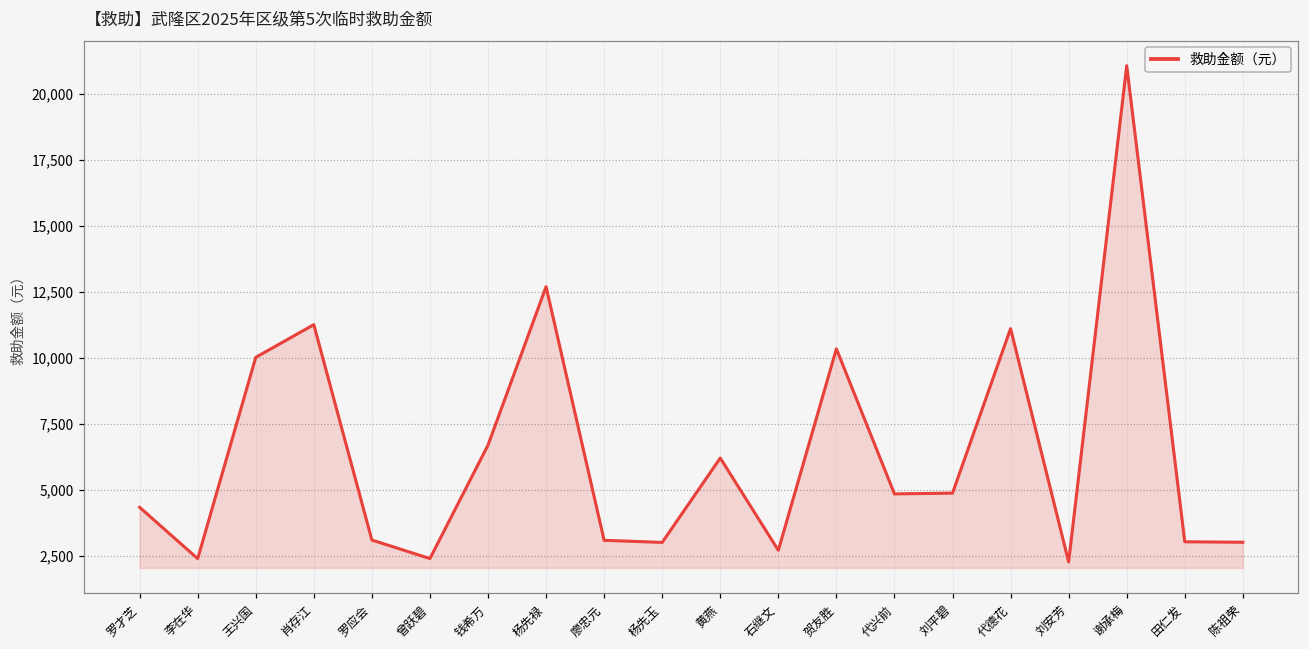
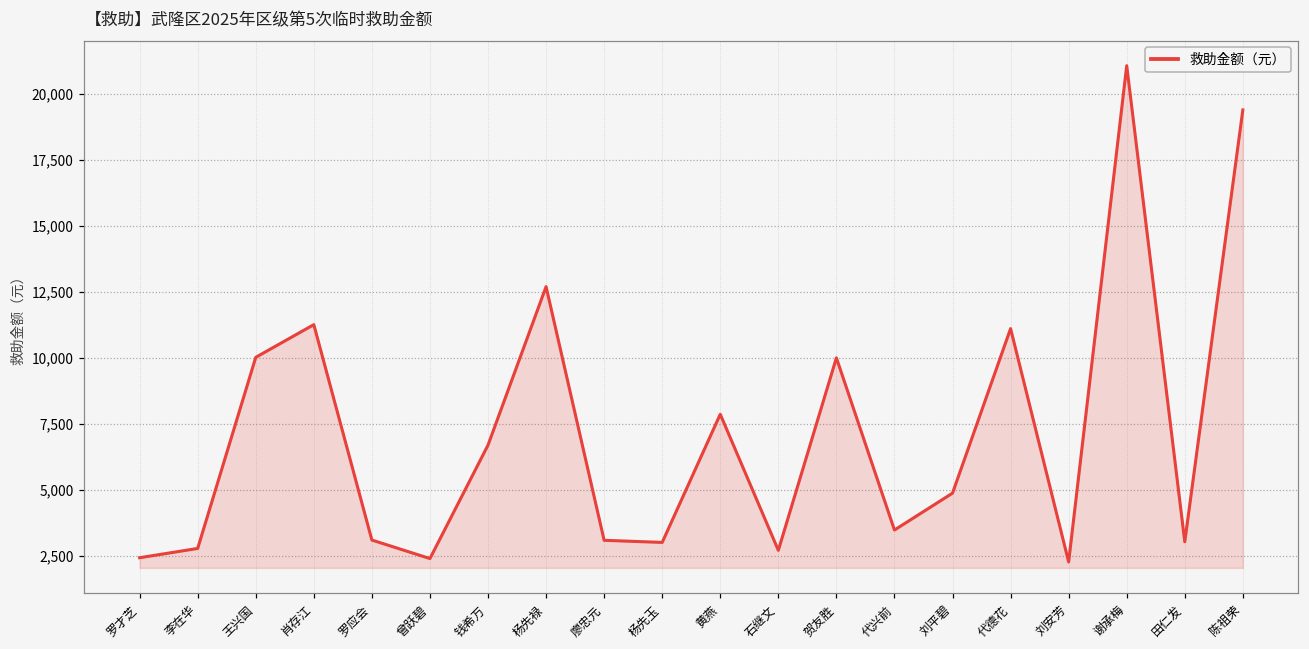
  {
-   "罗才芝": "4,300",
-   "李在华": "2,400",
+   "罗才芝": "2,400",
+   "李在华": "2,800",
    "王兴国": "10,000",
    "肖存江": "11,300",
    "罗应会": "3,100",
    "曾跃碧": "2,400",
    "钱希万": "6,700",
    "杨先禄": "12,700",
    "廖忠元": "3,100",
    "杨先玉": "3,000",
-   "黄燕": "6,200",
+   "黄燕": "7,900",
    "石继文": "2,700",
-   "贺友胜": "10,300",
-   "代兴前": "4,800",
+   "贺友胜": "10,000",
+   "代兴前": "3,500",
    "刘平碧": "4,900",
    "代德花": "11,100",
    "刘安芳": "2,300",
    "谢承梅": "21,100",
    "田仁发": "3,000",
-   "陈祖荣": "3,000"
+   "陈祖荣": "19,400"
  }
